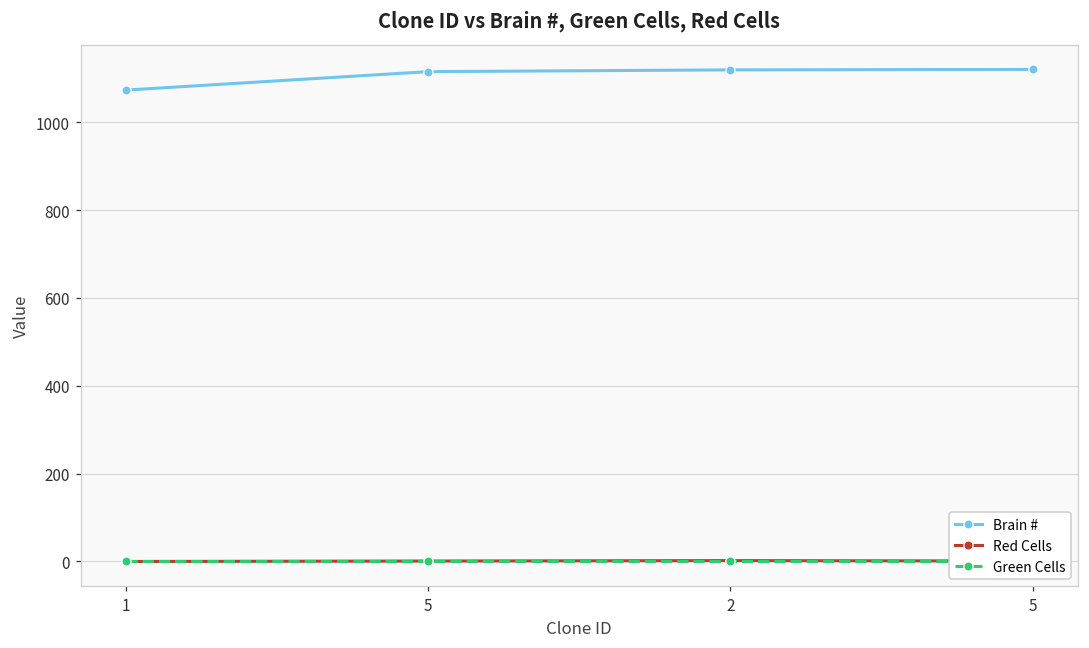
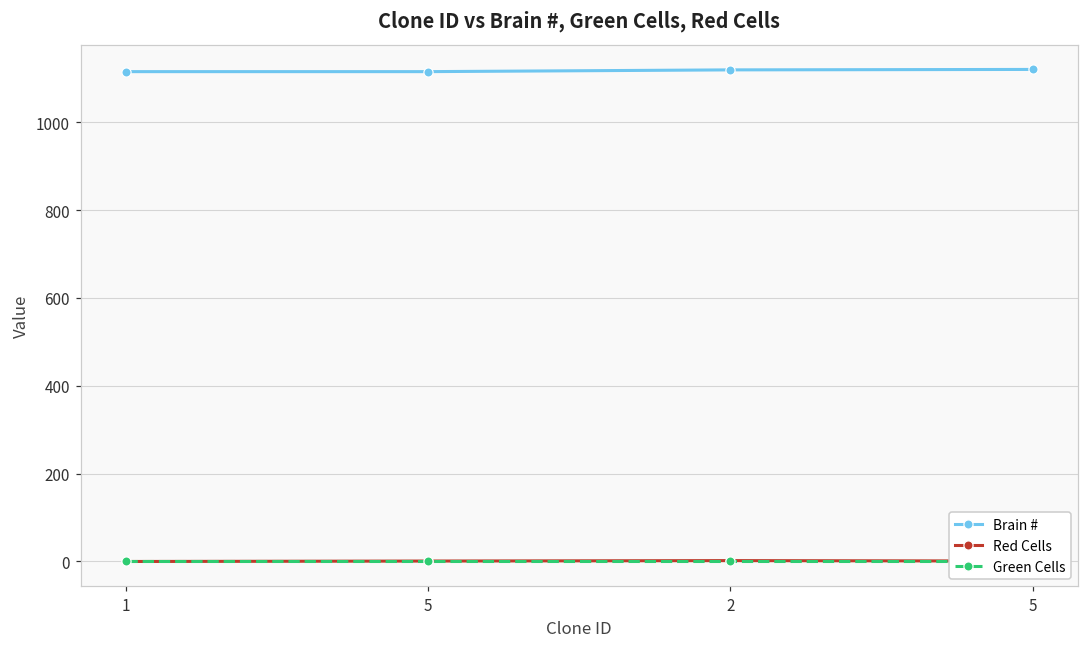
  {
    "Brain #": {
-     "1": 1070,
+     "1": 1120,
      "2": 1120
    },
    "Green Cells": {
      "1": 0,
      "2": 0
    }
  }
